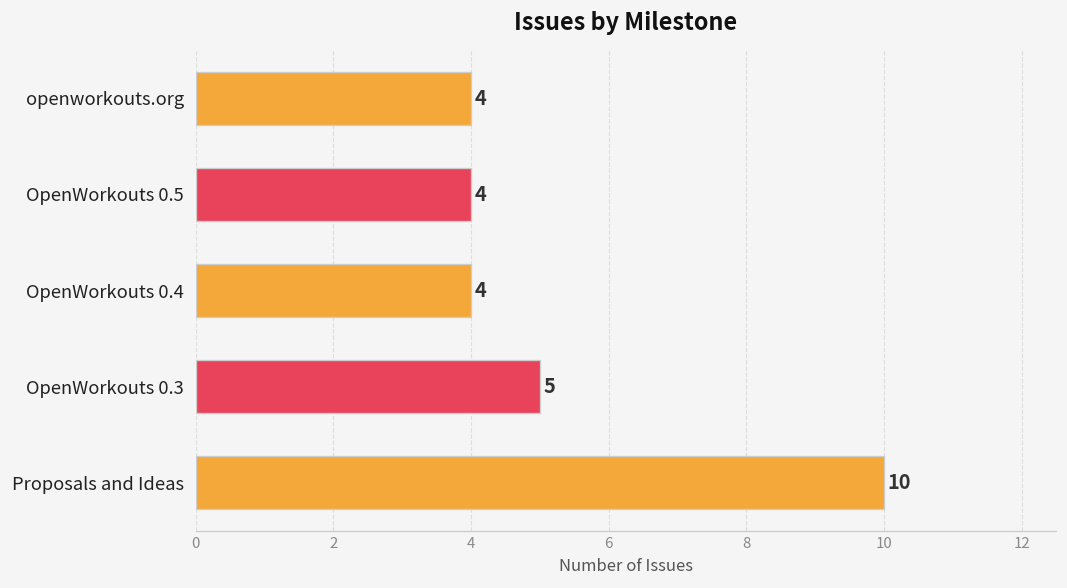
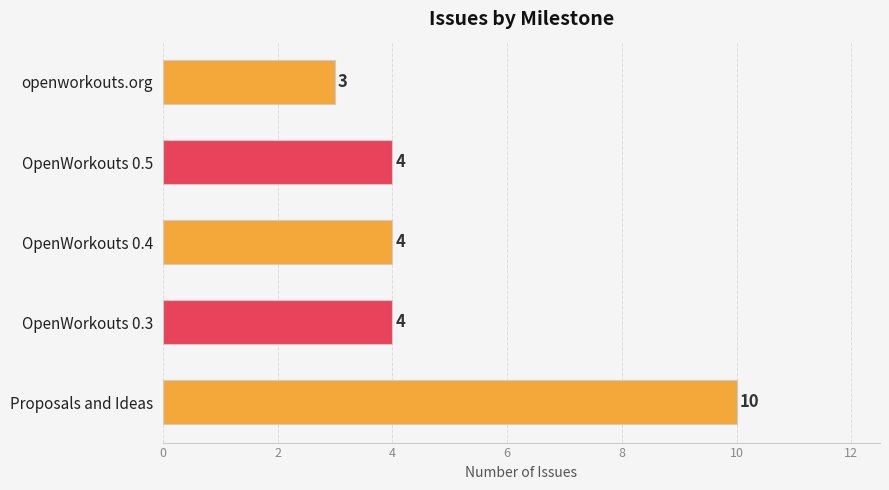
  {
-   "openworkouts.org": 4,
+   "openworkouts.org": 3,
    "OpenWorkouts 0.5": 4,
    "OpenWorkouts 0.4": 4,
-   "OpenWorkouts 0.3": 5,
+   "OpenWorkouts 0.3": 4,
    "Proposals and Ideas": 10
  }
